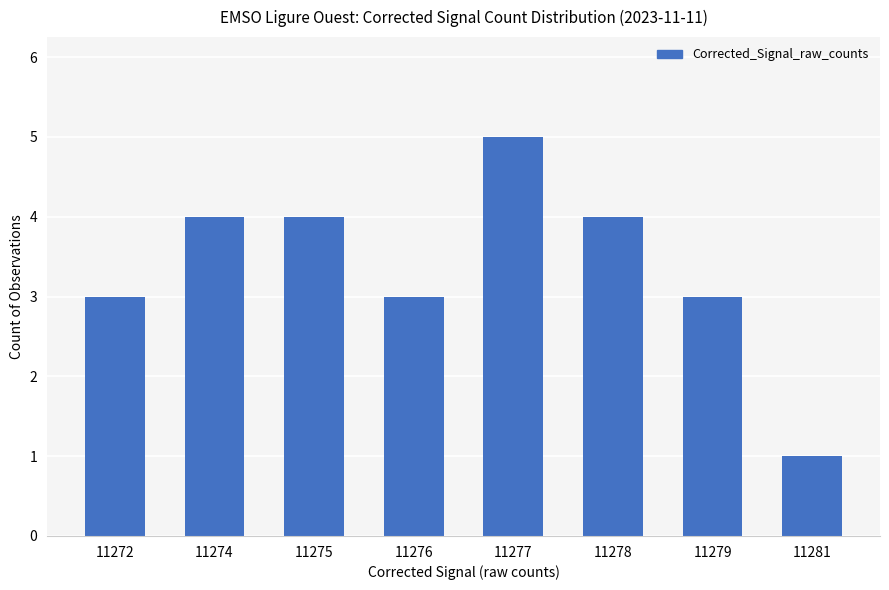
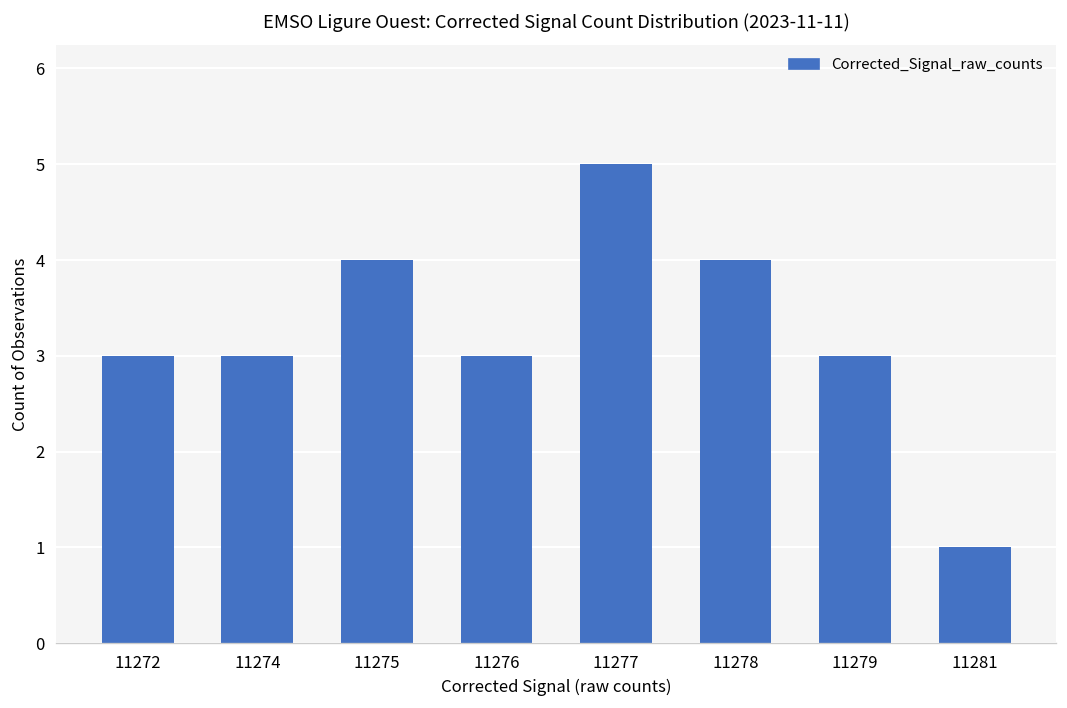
  {
    "11272": 3,
-   "11274": 4,
+   "11274": 3,
    "11275": 4,
    "11276": 3,
    "11277": 5,
    "11278": 4,
    "11279": 3,
    "11281": 1
  }
